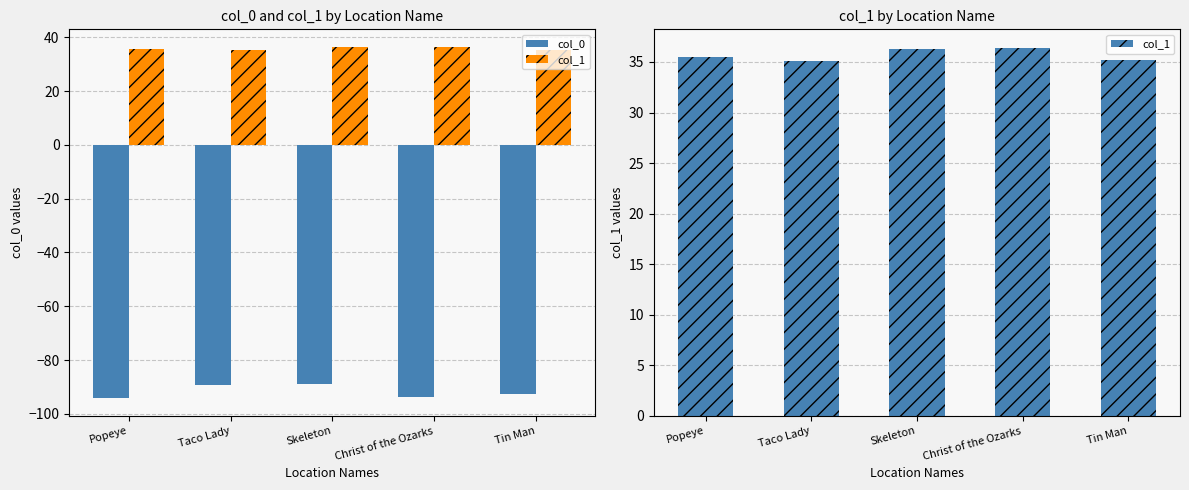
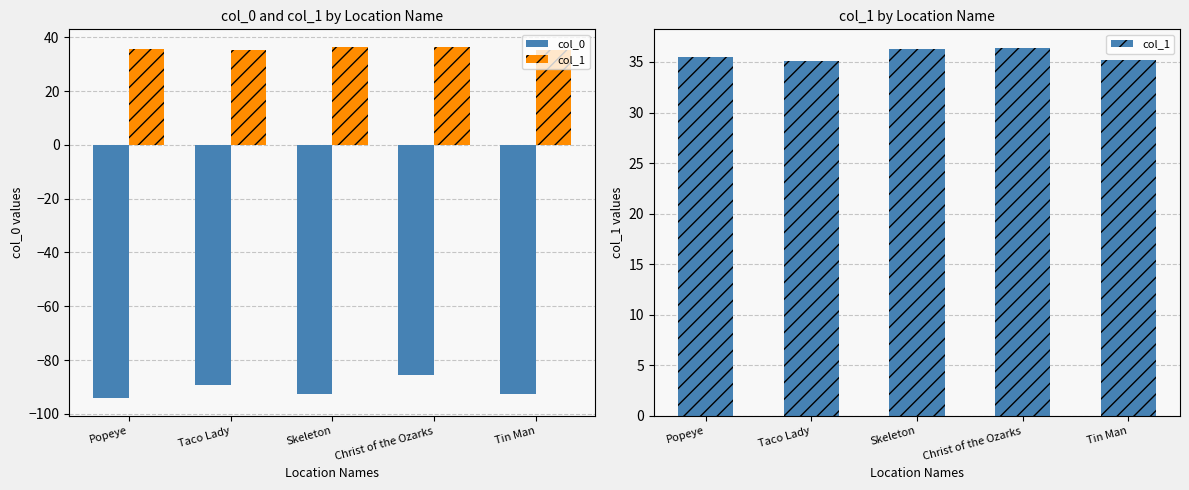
  {
    "col_0 and col_1 by Location Name": {
      "col_0": {
        "Popeye": -94,
        "Taco Lady": -89,
-       "Skeleton": -89,
-       "Christ of the Ozarks": -94,
+       "Skeleton": -93,
+       "Christ of the Ozarks": -85,
        "Tin Man": -93
      }
    },
    "col_1 by Location Name": {
      "Popeye": 35.5,
      "Taco Lady": 35.1,
      "Skeleton": 36.3,
      "Christ of the Ozarks": 36.4,
      "Tin Man": 35.2
    }
  }
